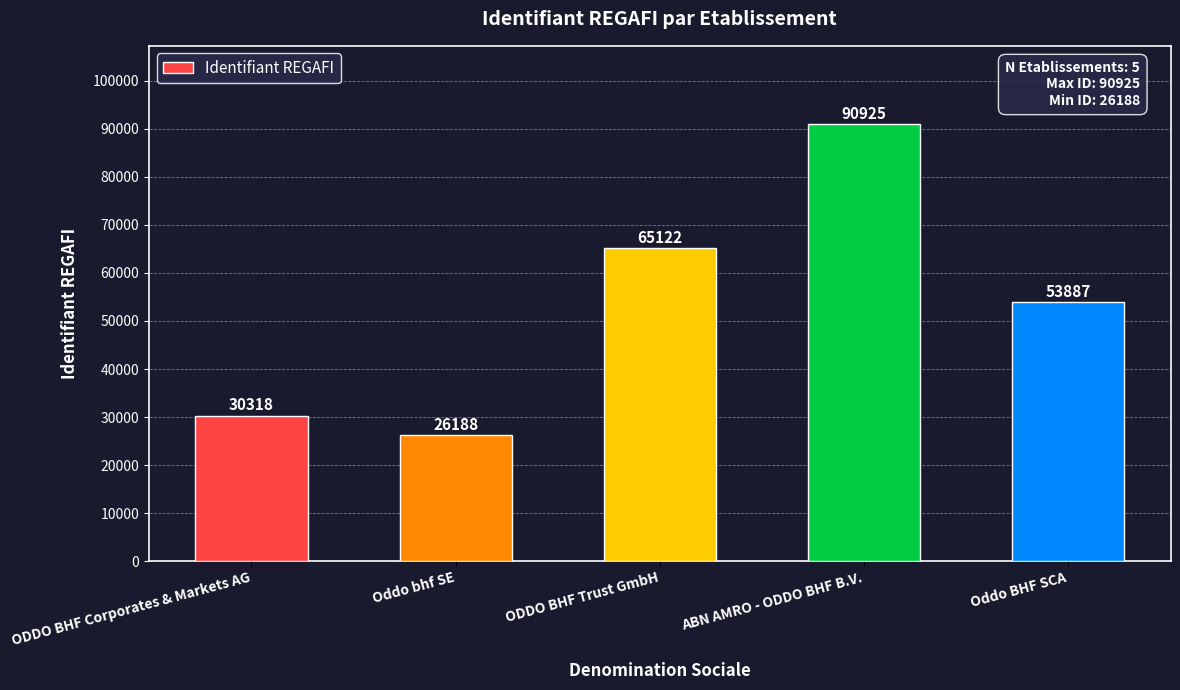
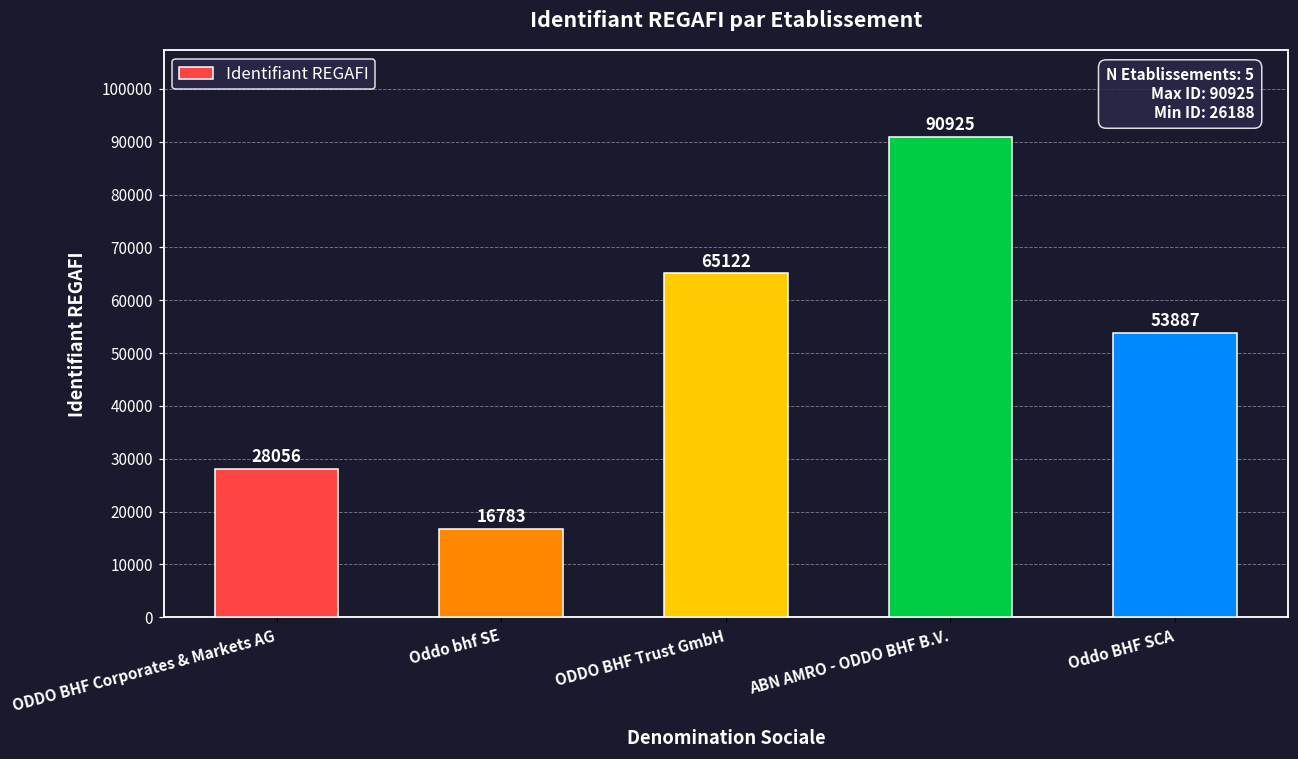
  {
-   "ODDO BHF Corporates & Markets AG": 30318,
-   "Oddo bhf SE": 26188,
+   "ODDO BHF Corporates & Markets AG": 28056,
+   "Oddo bhf SE": 16783,
    "ODDO BHF Trust GmbH": 65122,
    "ABN AMRO - ODDO BHF B.V.": 90925,
    "Oddo BHF SCA": 53887
  }
